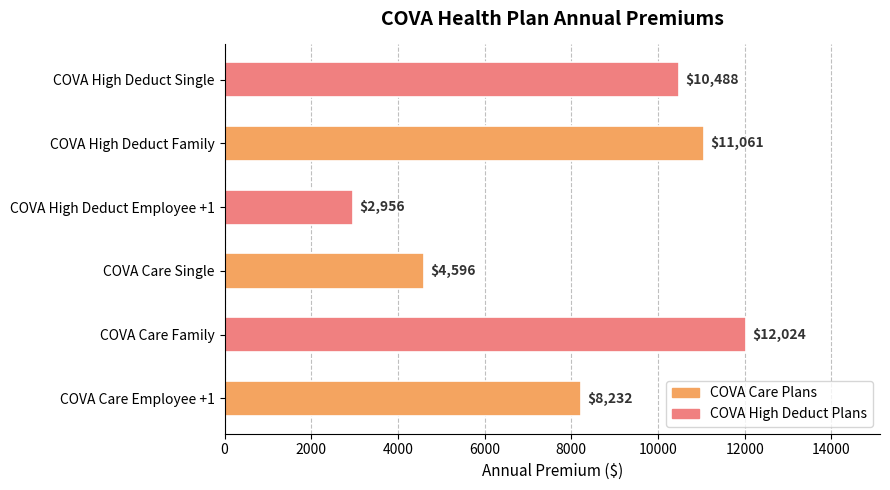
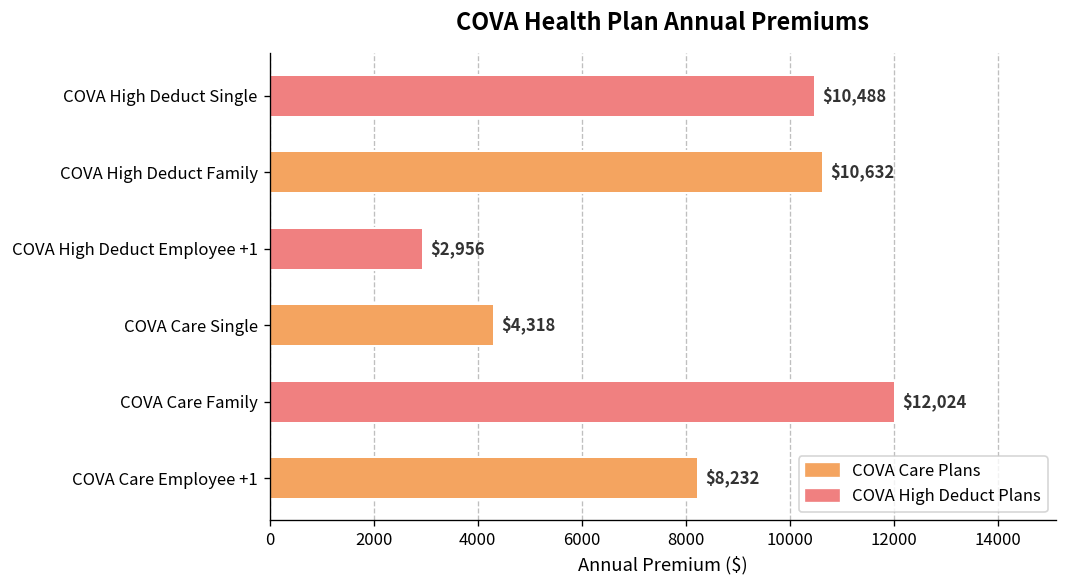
  {
    "COVA High Deduct Single": "$10,488",
-   "COVA High Deduct Family": "$11,061",
+   "COVA High Deduct Family": "$10,632",
    "COVA High Deduct Employee +1": "$2,956",
-   "COVA Care Single": "$4,596",
+   "COVA Care Single": "$4,318",
    "COVA Care Family": "$12,024",
    "COVA Care Employee +1": "$8,232"
  }
